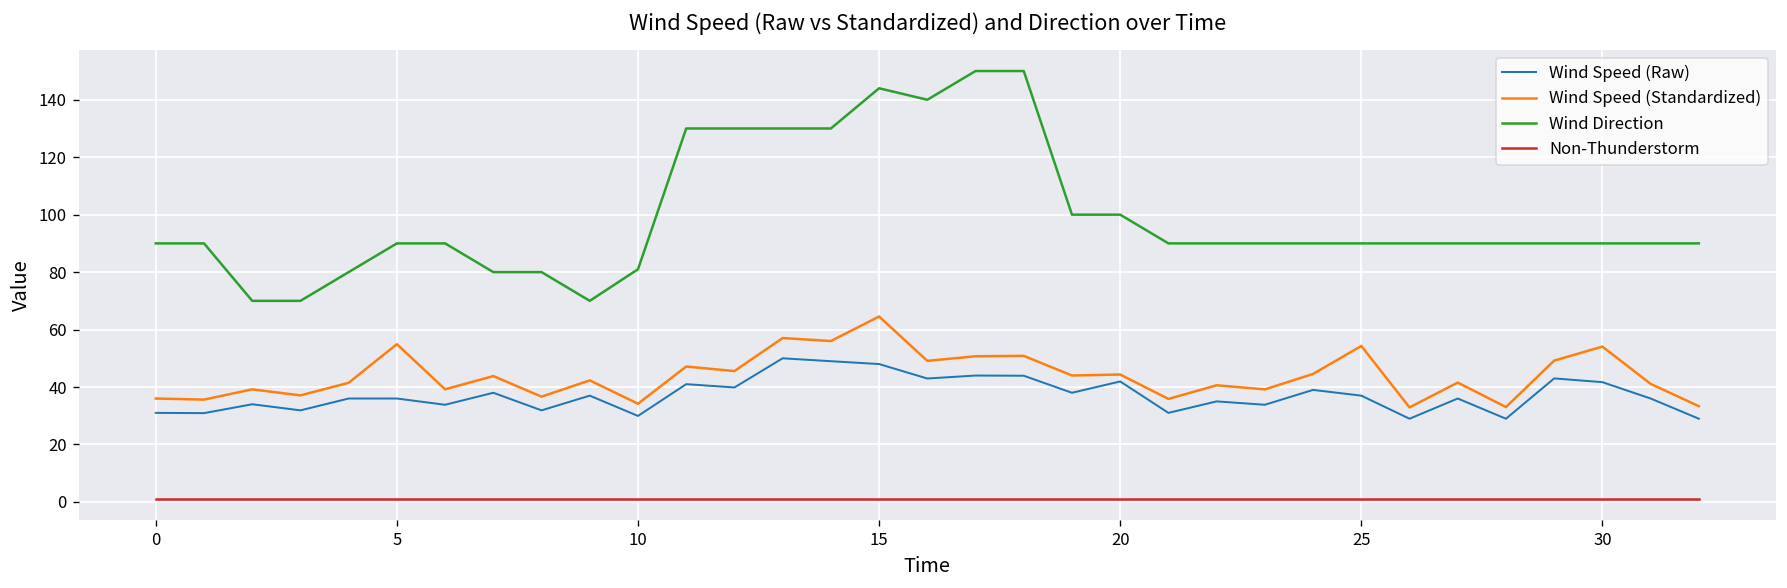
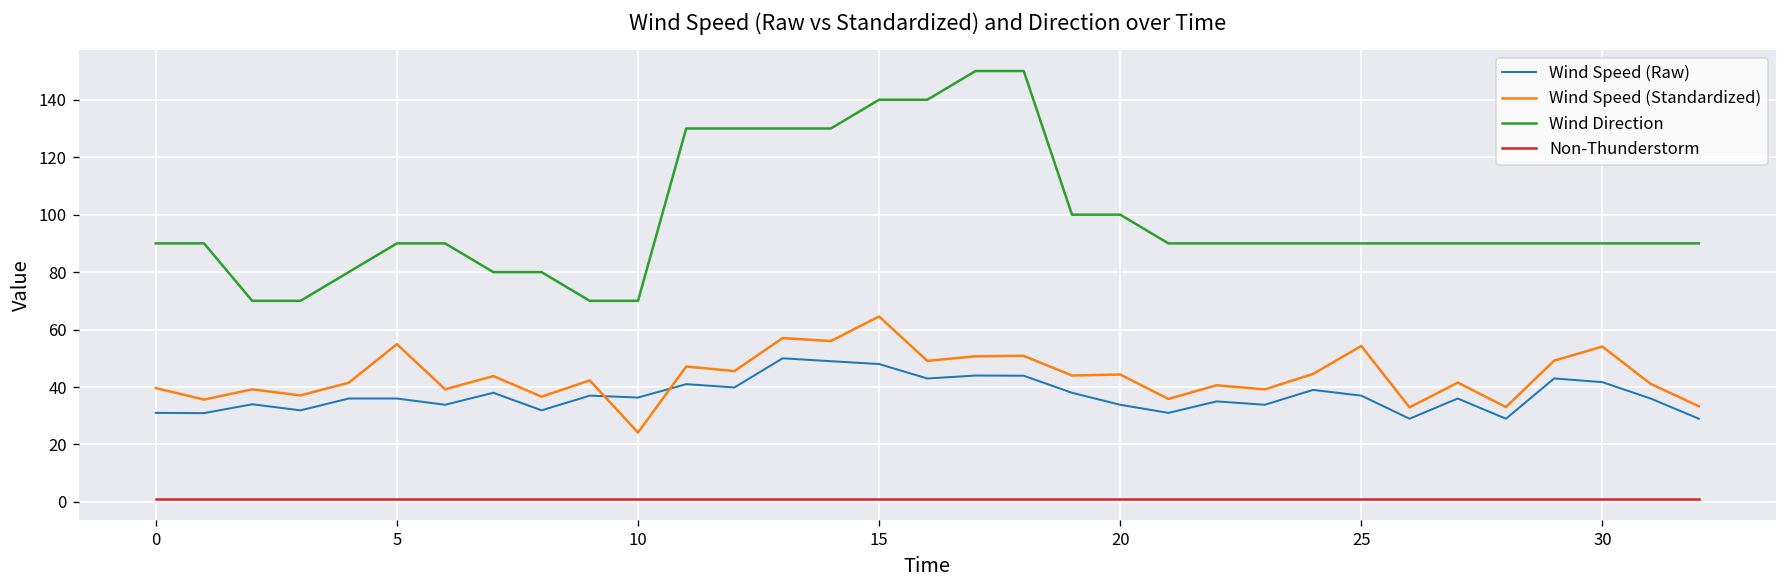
  {
    "Wind Speed (Raw)": {
      "0": 31,
      "5": 36,
-     "10": 30,
+     "10": 36,
      "15": 48,
-     "20": 42,
+     "20": 34,
      "25": 37,
      "30": 42
    },
    "Wind Speed (Standardized)": {
-     "0": 36,
+     "0": 40,
      "5": 55,
-     "10": 34,
+     "10": 24,
      "15": 65,
      "20": 44,
      "25": 54,
      "30": 54
    },
    "Wind Direction": {
      "0": 90,
      "5": 90,
-     "10": 81,
-     "15": 144,
+     "10": 70,
+     "15": 140,
      "20": 100,
      "25": 90,
      "30": 90
    },
    "Non-Thunderstorm": {
      "0": 1,
      "5": 1,
      "10": 1,
      "15": 1,
      "20": 1,
      "25": 1,
      "30": 1
    }
  }
